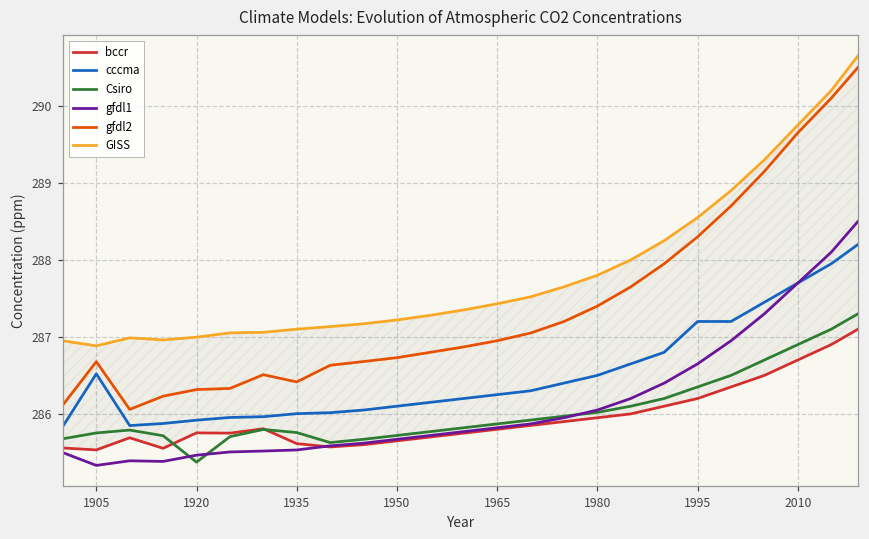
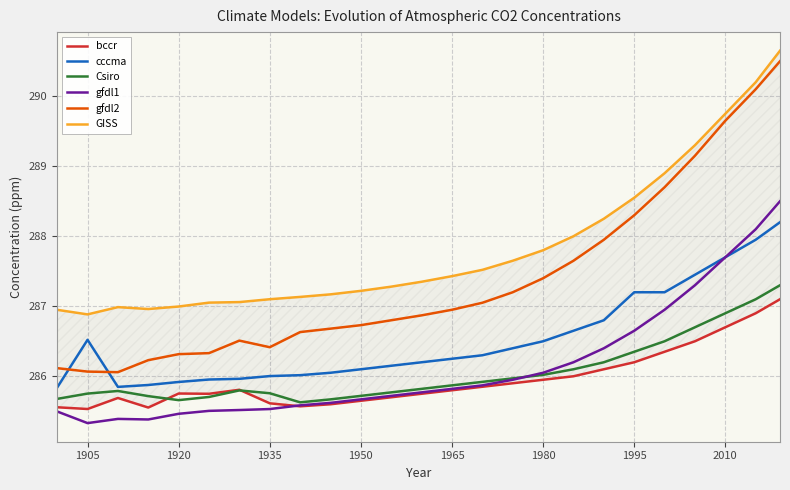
  {
    "bccr": {
      "1905": 285.5,
      "1920": 285.8,
      "1935": 285.6,
      "1980": 286.0,
      "1995": 286.2,
      "2010": 286.7
    },
    "cccma": {
      "1905": 286.5,
      "1920": 285.9,
      "1935": 286.0,
      "1950": 286.1,
      "1965": 286.3,
      "1980": 286.5,
      "1995": 287.2
    },
    "Csiro": {
      "1905": 285.8,
-     "1920": 285.4,
+     "1920": 285.7,
      "1935": 285.8,
      "1950": 285.7,
      "1965": 285.9,
      "1995": 286.4,
      "2010": 286.9
    },
    "gfdl1": {
      "1905": 285.3,
      "1920": 285.5,
      "1935": 285.5,
      "1995": 286.7
    },
    "gfdl2": {
-     "1905": 286.7,
+     "1905": 286.1,
      "1920": 286.3,
      "1935": 286.4,
      "1950": 286.7,
      "1965": 287.0,
      "1980": 287.4,
      "1995": 288.3,
      "2010": 289.7
    },
    "GISS": {
      "1905": 286.9,
      "1920": 287.0,
      "1935": 287.1,
      "1950": 287.2,
      "1965": 287.4,
      "1980": 287.8,
      "1995": 288.6,
      "2010": 289.8
    }
  }
